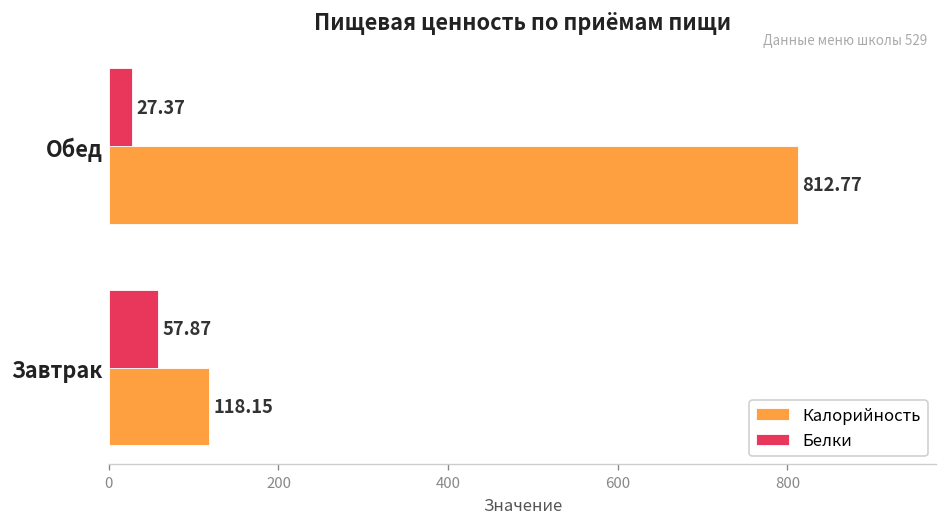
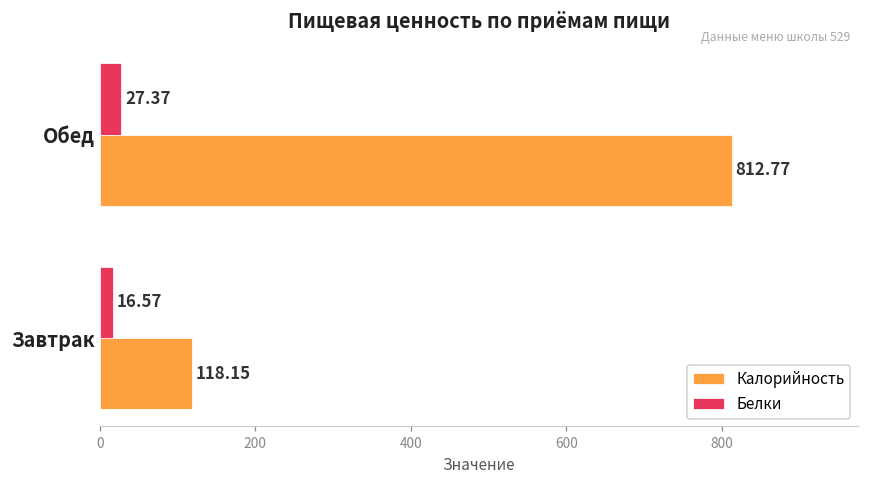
  {
    "Калорийность": {
      "Обед": 812.77,
      "Завтрак": 118.15
    },
    "Белки": {
      "Обед": 27.37,
-     "Завтрак": 57.87
+     "Завтрак": 16.57
    }
  }
